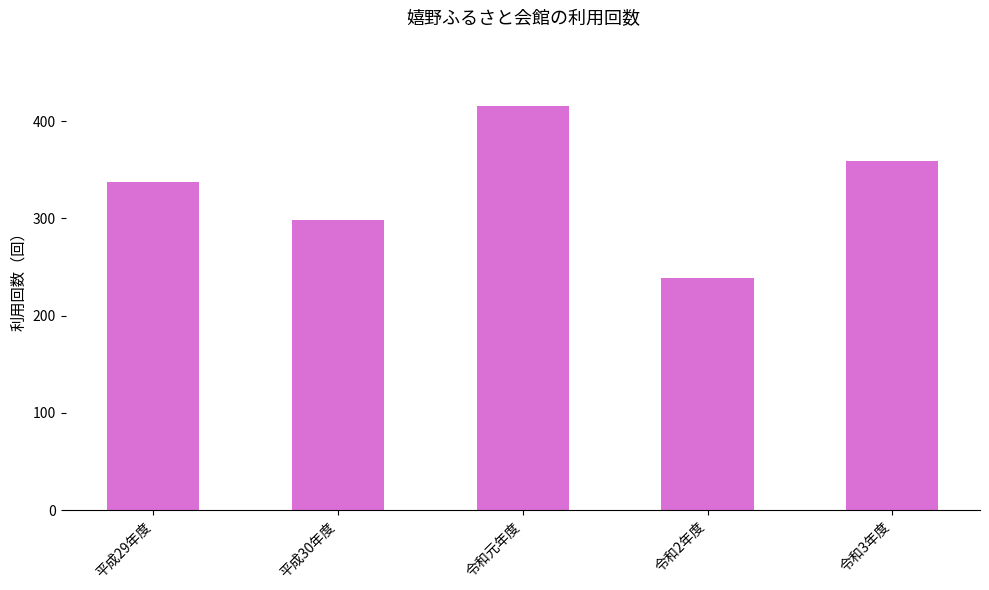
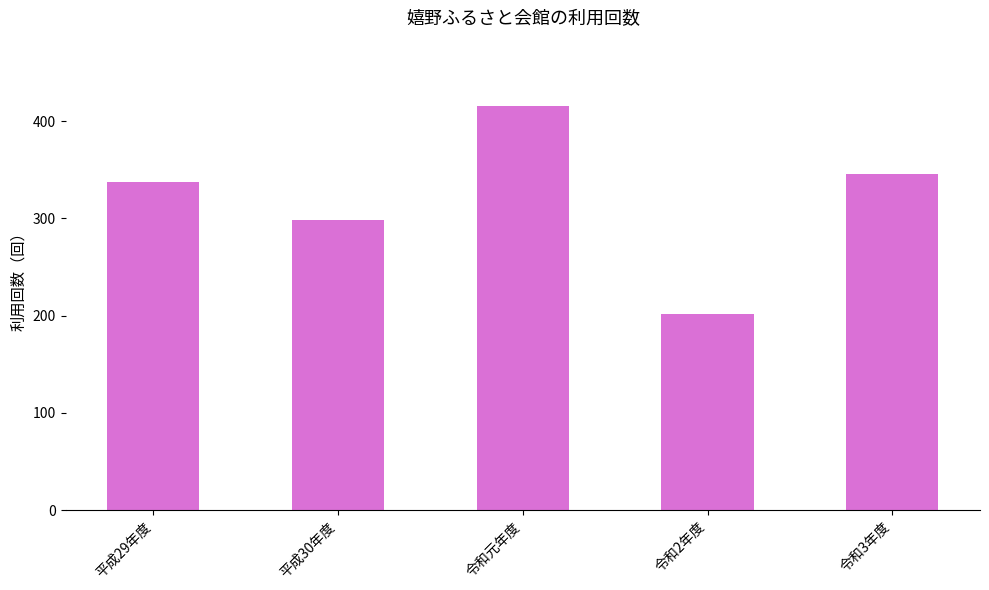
  {
    "平成29年度": 340,
    "平成30年度": 300,
    "令和元年度": 420,
-   "令和2年度": 240,
-   "令和3年度": 360
+   "令和2年度": 200,
+   "令和3年度": 350
  }
